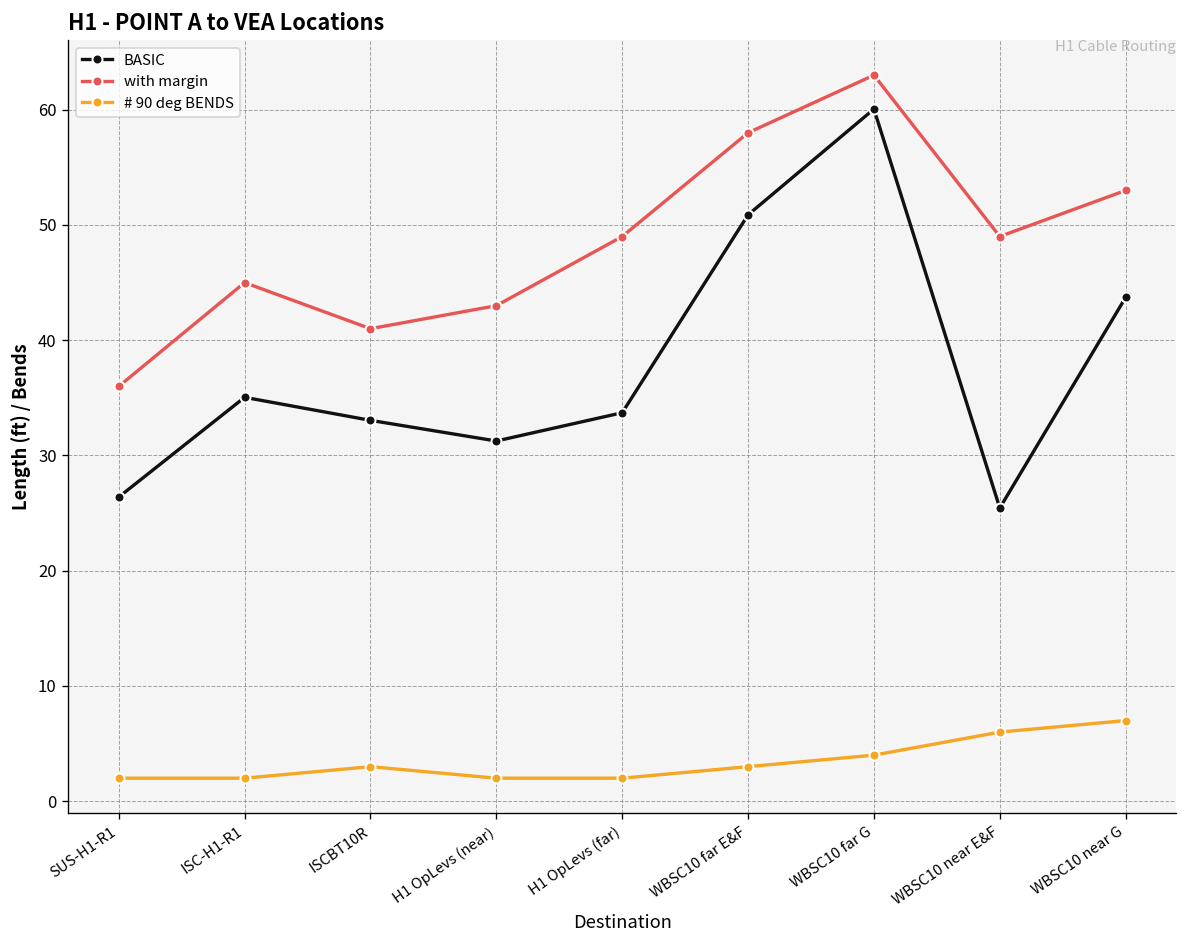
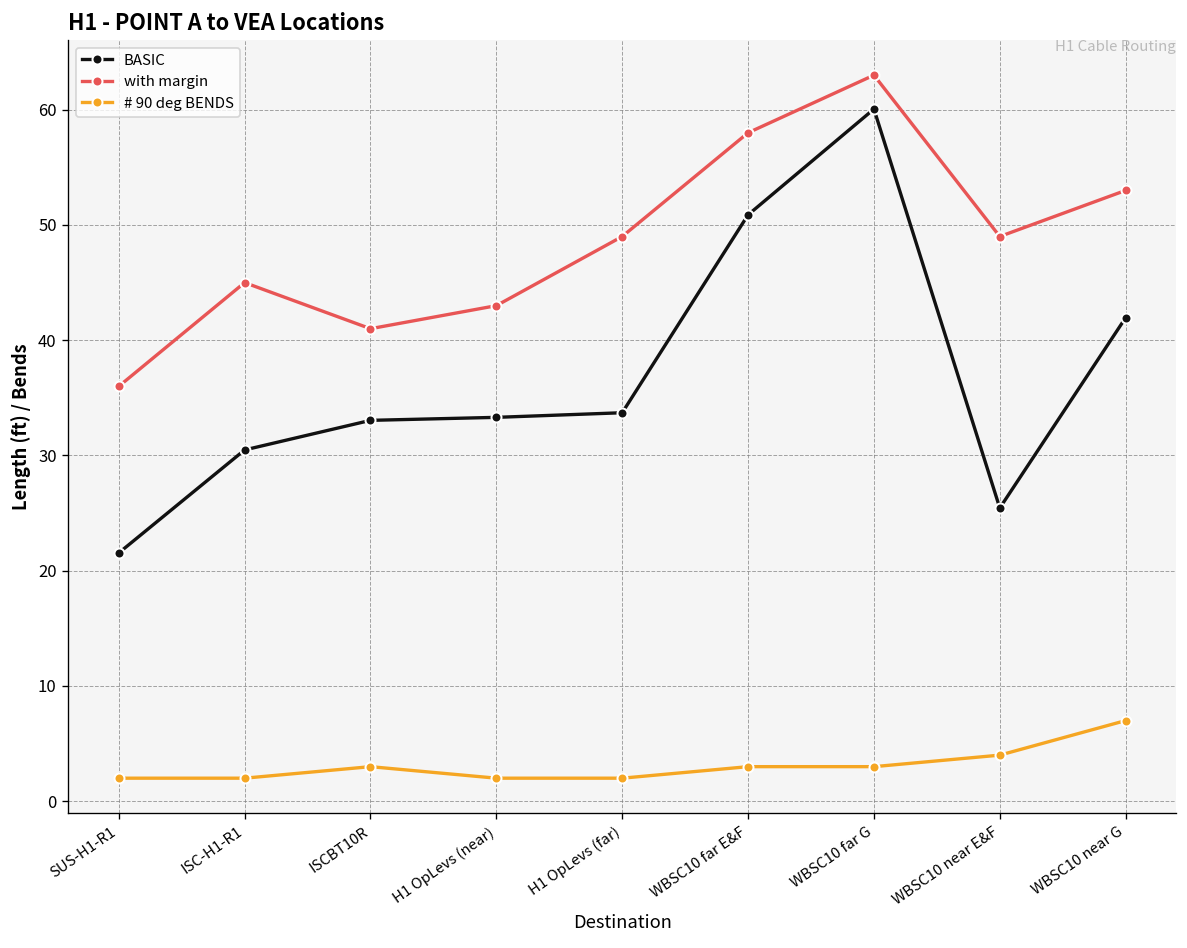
  {
    "BASIC": {
-     "SUS-H1-R1": 26,
-     "ISC-H1-R1": 35,
+     "SUS-H1-R1": 22,
+     "ISC-H1-R1": 30,
      "ISCBT10R": 33,
-     "H1 OpLevs (near)": 31,
+     "H1 OpLevs (near)": 33,
      "H1 OpLevs (far)": 34,
      "WBSC10 far E&F": 51,
      "WBSC10 far G": 60,
      "WBSC10 near E&F": 25,
-     "WBSC10 near G": 44
+     "WBSC10 near G": 42
    },
    "with margin": {
      "SUS-H1-R1": 36,
      "ISC-H1-R1": 45,
      "ISCBT10R": 41,
      "H1 OpLevs (near)": 43,
      "H1 OpLevs (far)": 49,
      "WBSC10 far E&F": 58,
      "WBSC10 far G": 63,
      "WBSC10 near E&F": 49,
      "WBSC10 near G": 53
    },
    "# 90 deg BENDS": {
      "SUS-H1-R1": 2,
      "ISC-H1-R1": 2,
      "ISCBT10R": 3,
      "H1 OpLevs (near)": 2,
      "H1 OpLevs (far)": 2,
      "WBSC10 far E&F": 3,
-     "WBSC10 far G": 4,
-     "WBSC10 near E&F": 6,
+     "WBSC10 far G": 3,
+     "WBSC10 near E&F": 4,
      "WBSC10 near G": 7
    }
  }
